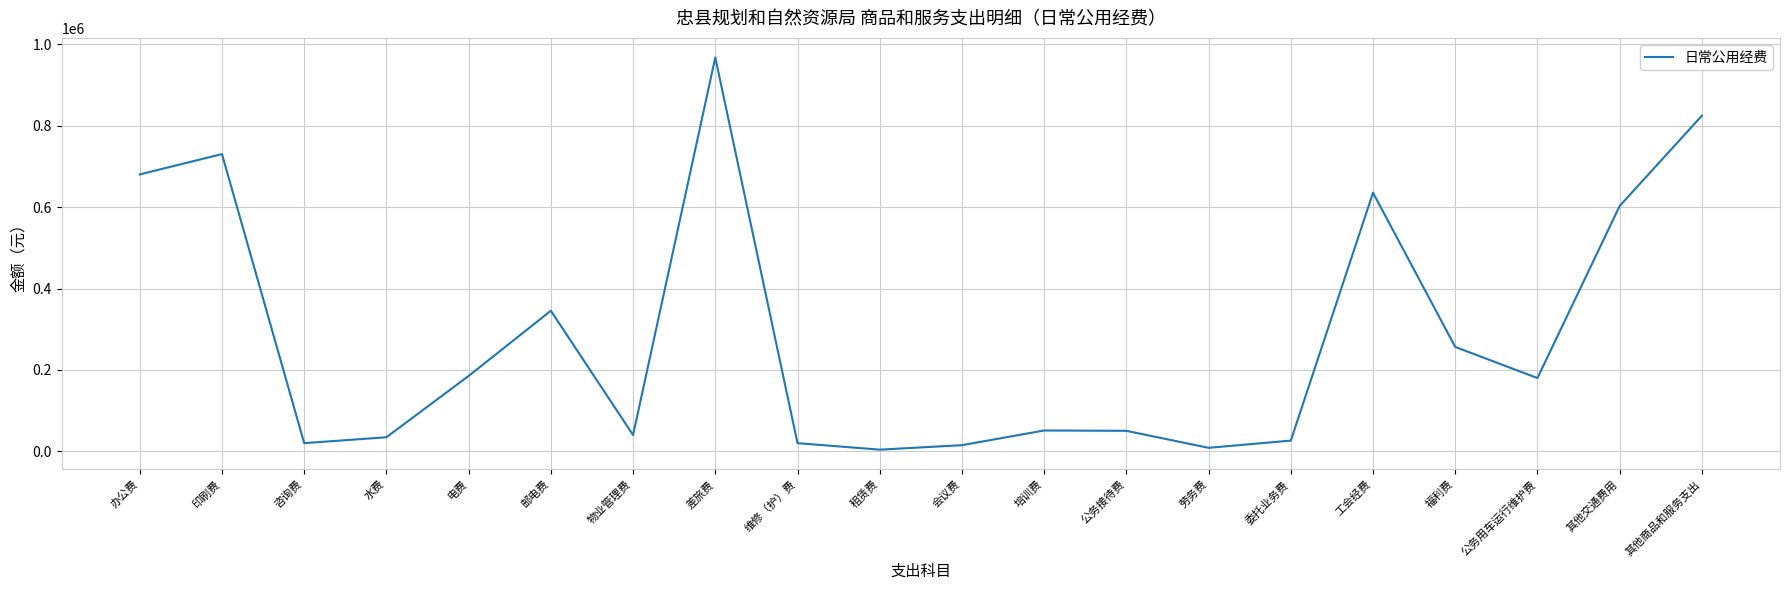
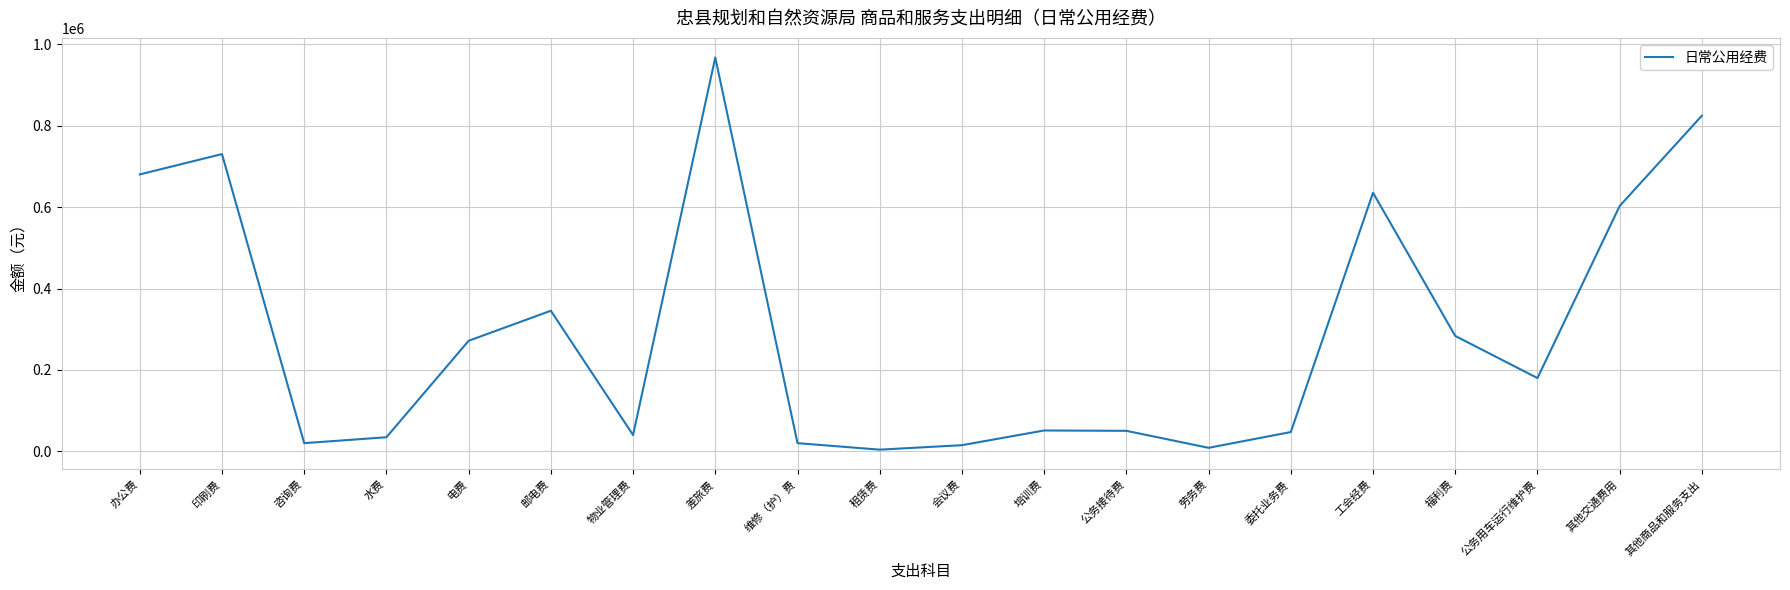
  {
    "办公费": 680000,
    "印刷费": 730000,
    "咨询费": 20000,
    "水费": 30000,
-   "电费": 190000,
+   "电费": 270000,
    "邮电费": 350000,
    "物业管理费": 40000,
    "差旅费": 970000,
    "维修（护）费": 20000,
    "租赁费": 0,
    "会议费": 20000,
    "培训费": 50000,
    "公务接待费": 50000,
    "劳务费": 10000,
-   "委托业务费": 30000,
+   "委托业务费": 50000,
    "工会经费": 640000,
-   "福利费": 260000,
+   "福利费": 280000,
    "公务用车运行维护费": 180000,
    "其他交通费用": 600000,
    "其他商品和服务支出": 830000
  }
